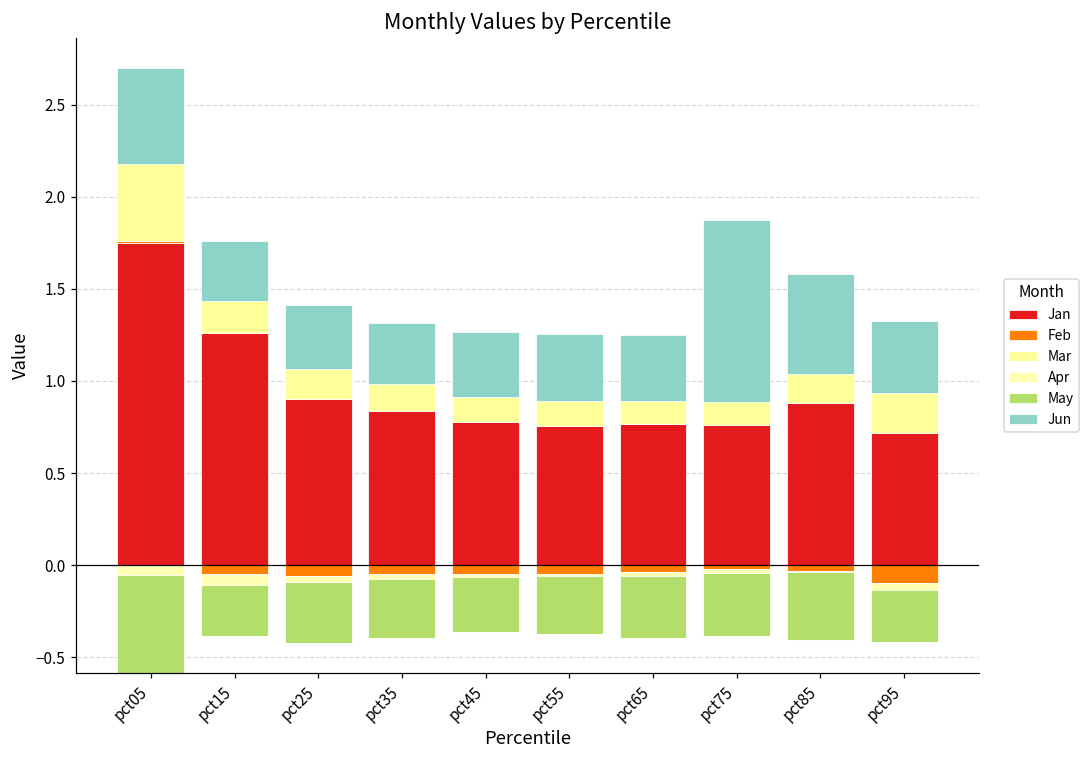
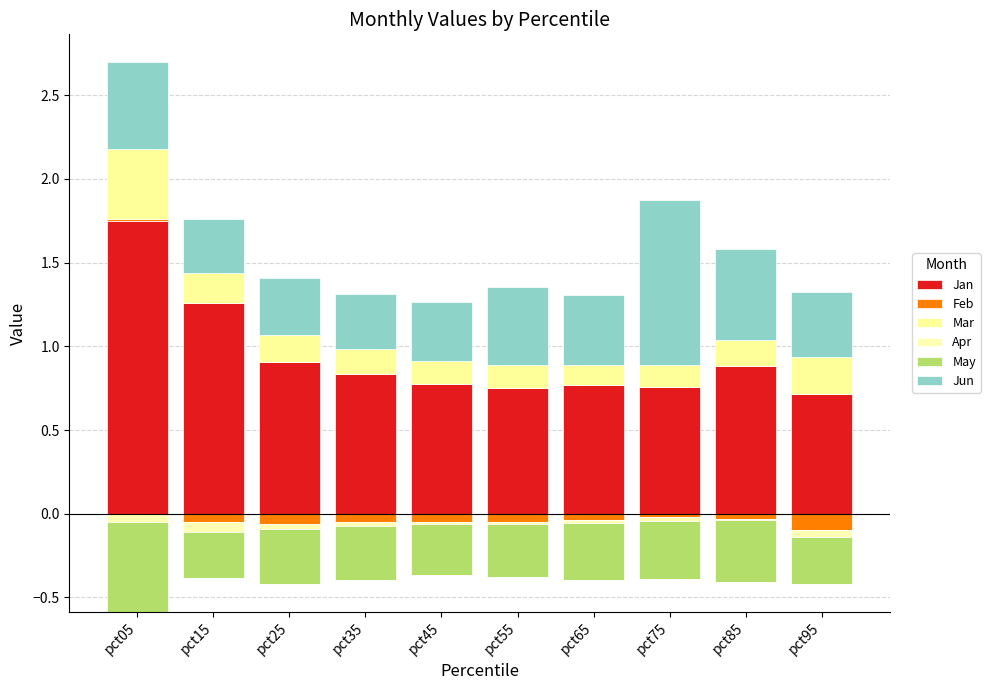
  {
    "Jun": {
      "pct05": 0.52,
      "pct15": 0.33,
      "pct25": 0.35,
      "pct35": 0.33,
      "pct45": 0.35,
-     "pct55": 0.37,
-     "pct65": 0.36,
+     "pct55": 0.47,
+     "pct65": 0.42,
      "pct75": 0.98,
      "pct85": 0.54,
      "pct95": 0.39
    }
  }
